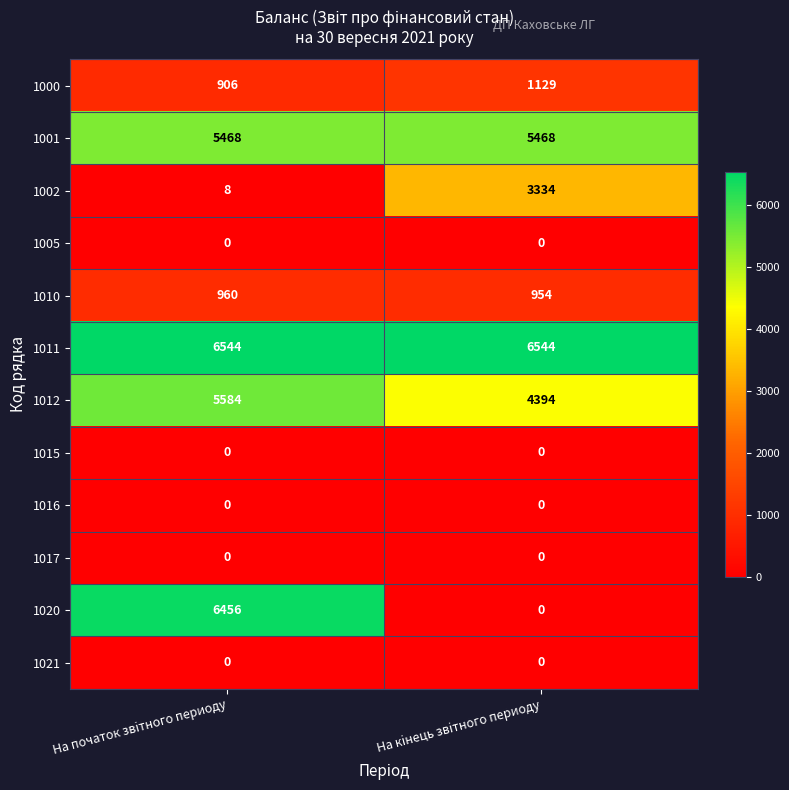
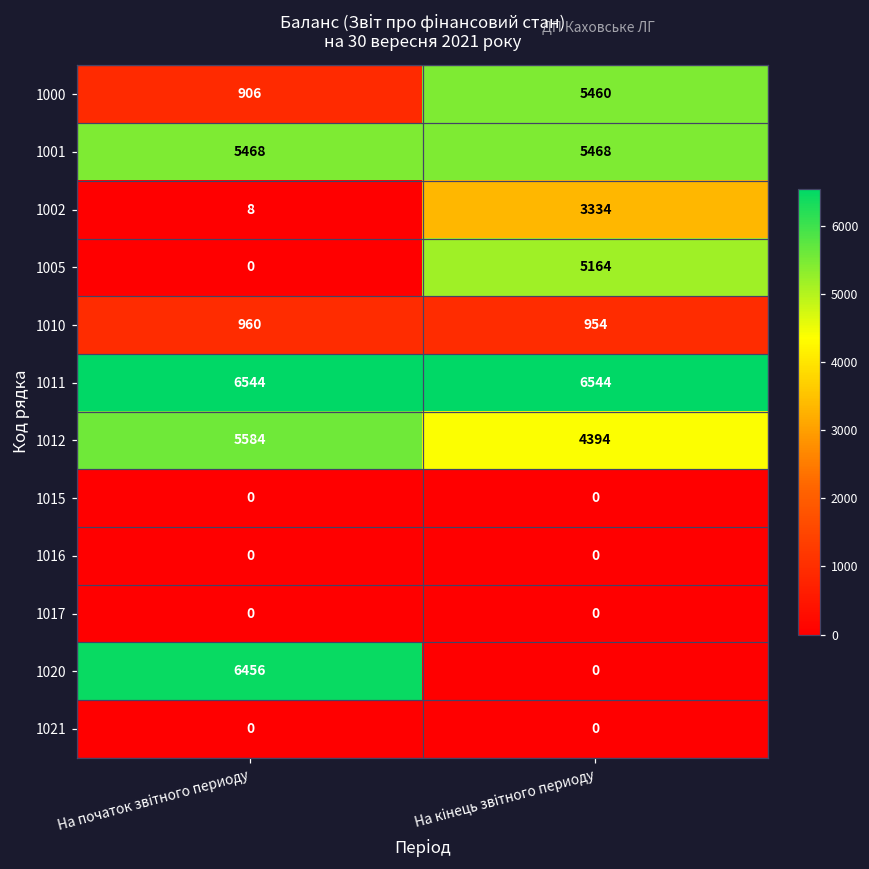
  {
    "1000": {
      "На початок звiтного периоду": 906,
-     "На кiнець звiтного периоду": 1129
+     "На кiнець звiтного периоду": 5460
    },
    "1001": {
      "На початок звiтного периоду": 5468,
      "На кiнець звiтного периоду": 5468
    },
    "1002": {
      "На початок звiтного периоду": 8,
      "На кiнець звiтного периоду": 3334
    },
    "1005": {
      "На початок звiтного периоду": 0,
-     "На кiнець звiтного периоду": 0
+     "На кiнець звiтного периоду": 5164
    },
    "1010": {
      "На початок звiтного периоду": 960,
      "На кiнець звiтного периоду": 954
    },
    "1011": {
      "На початок звiтного периоду": 6544,
      "На кiнець звiтного периоду": 6544
    },
    "1012": {
      "На початок звiтного периоду": 5584,
      "На кiнець звiтного периоду": 4394
    },
    "1015": {
      "На початок звiтного периоду": 0,
      "На кiнець звiтного периоду": 0
    },
    "1016": {
      "На початок звiтного периоду": 0,
      "На кiнець звiтного периоду": 0
    },
    "1017": {
      "На початок звiтного периоду": 0,
      "На кiнець звiтного периоду": 0
    },
    "1020": {
      "На початок звiтного периоду": 6456,
      "На кiнець звiтного периоду": 0
    },
    "1021": {
      "На початок звiтного периоду": 0,
      "На кiнець звiтного периоду": 0
    }
  }
